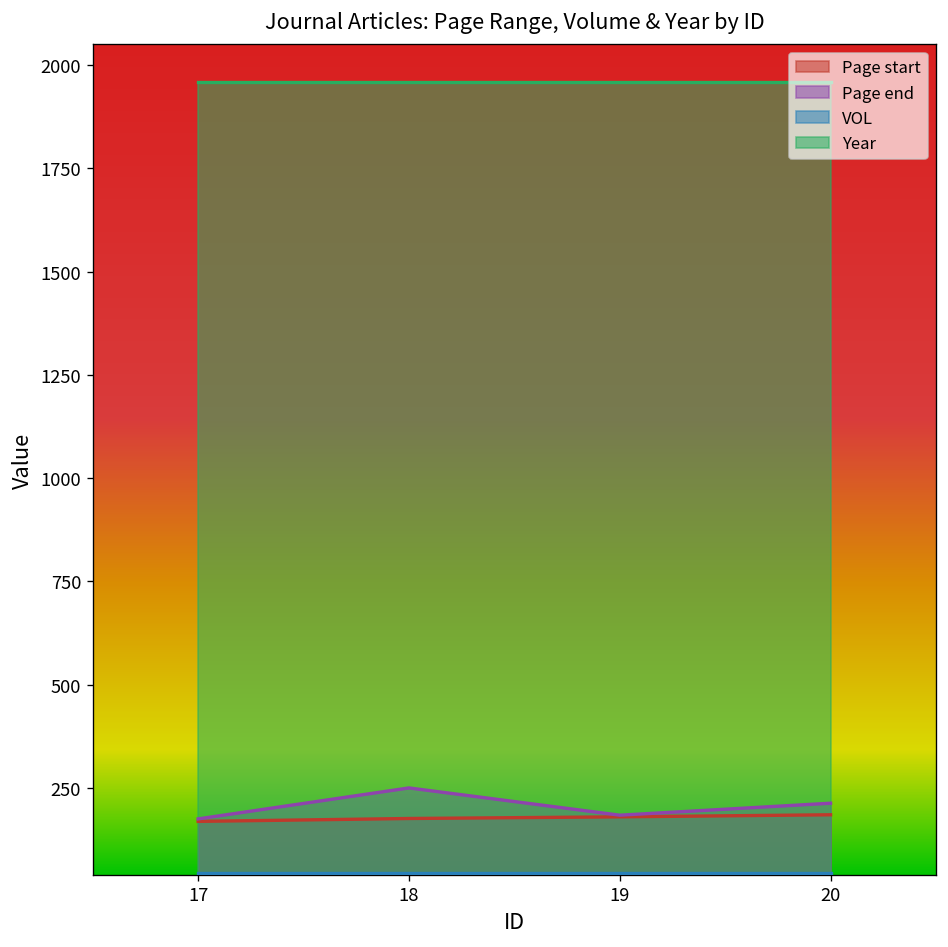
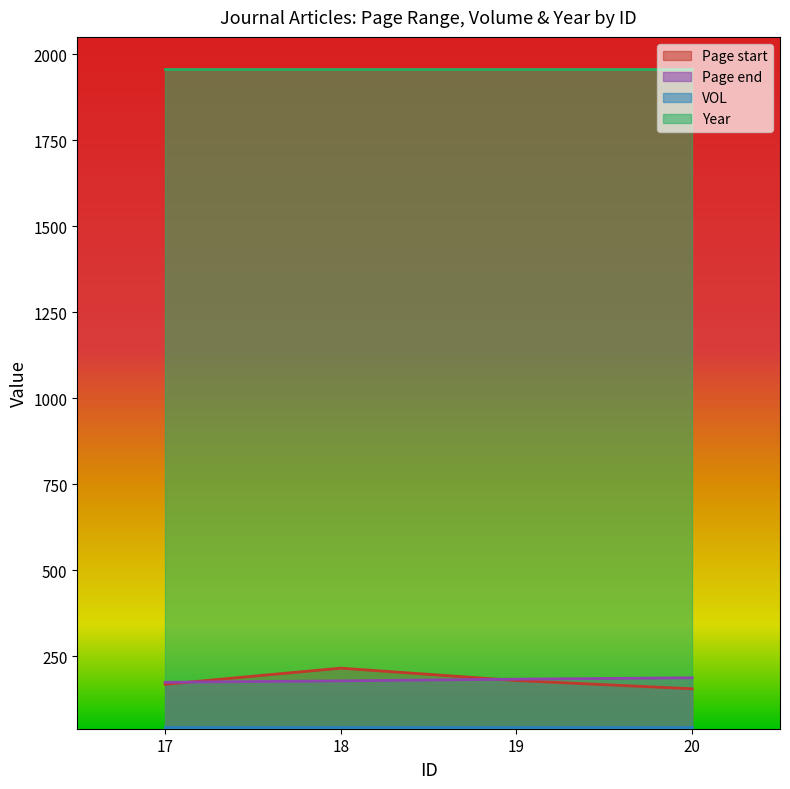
  {
    "Page start": {
-     "18": 180,
-     "20": 190
+     "18": 220,
+     "20": 160
    },
    "Page end": {
-     "18": 250,
-     "20": 210
+     "18": 180,
+     "20": 190
    },
    "VOL": {
      "17": 50,
      "18": 50,
      "19": 50,
      "20": 50
    },
    "Year": {
      "17": 1960,
      "18": 1960,
      "19": 1960
    }
  }
